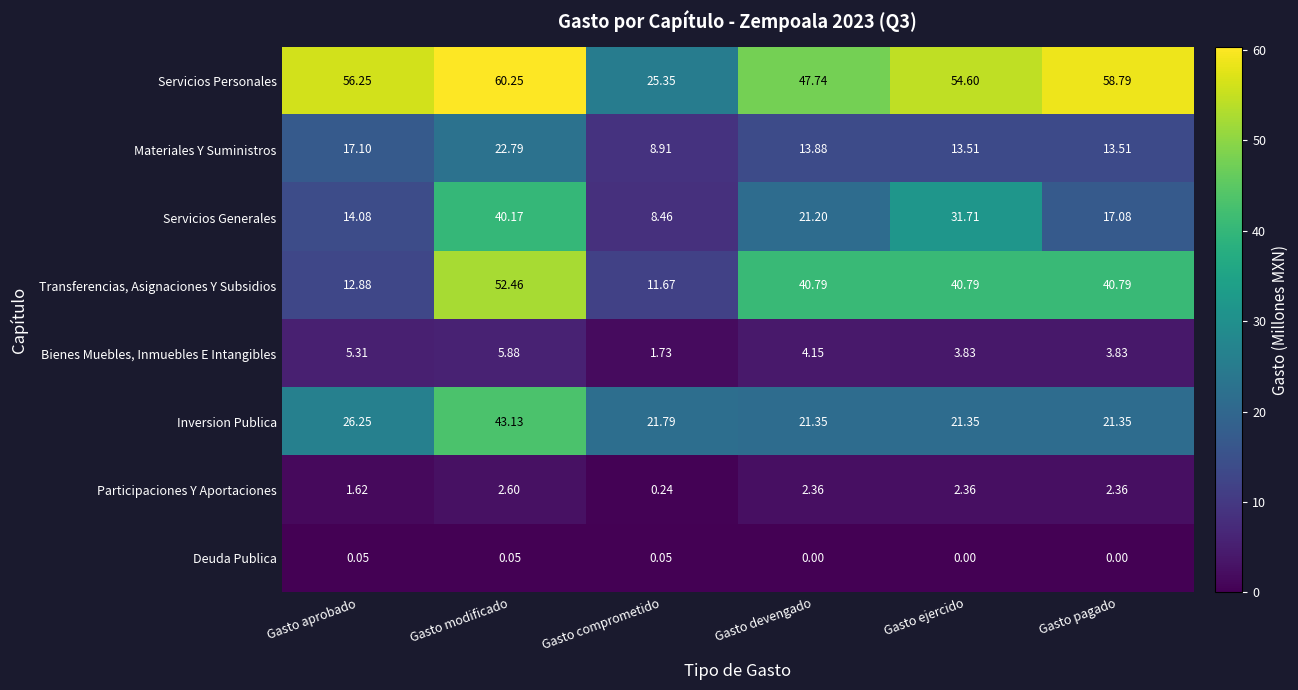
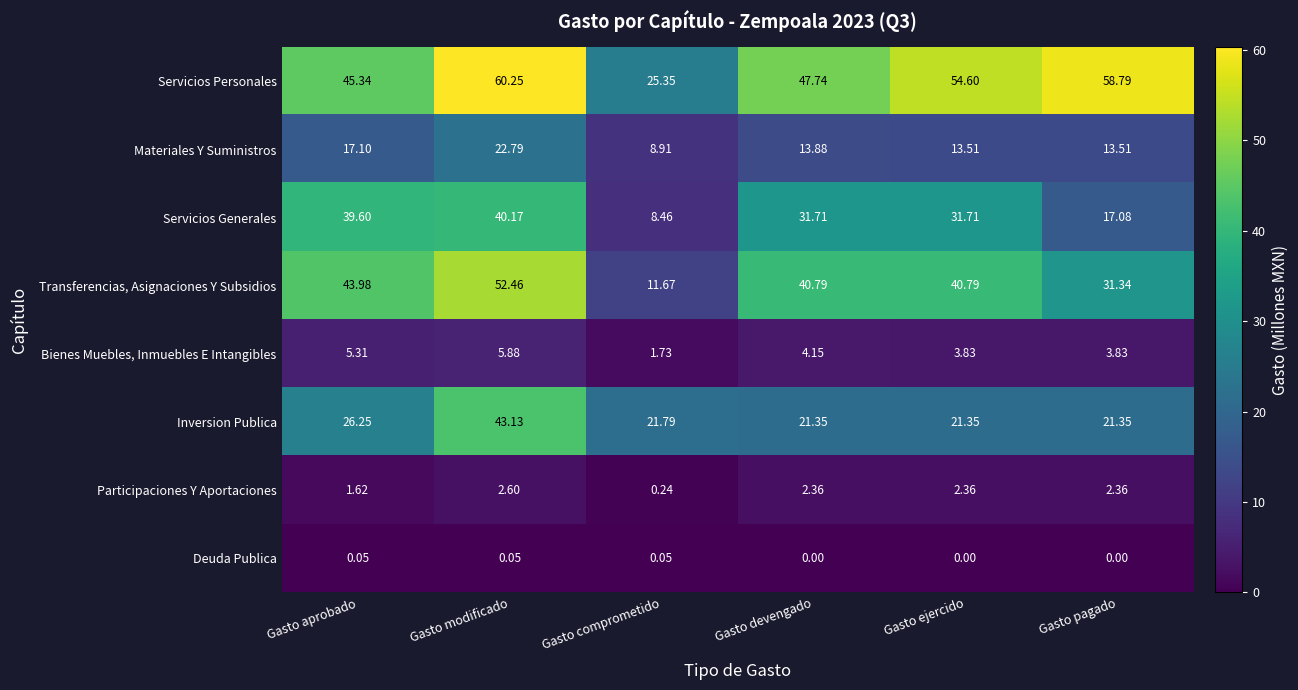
  {
    "Servicios Personales": {
-     "Gasto aprobado": 56.25,
+     "Gasto aprobado": 45.34,
      "Gasto modificado": 60.25,
      "Gasto comprometido": 25.35,
      "Gasto devengado": 47.74,
      "Gasto ejercido": 54.60,
      "Gasto pagado": 58.79
    },
    "Materiales Y Suministros": {
      "Gasto aprobado": 17.10,
      "Gasto modificado": 22.79,
      "Gasto comprometido": 8.91,
      "Gasto devengado": 13.88,
      "Gasto ejercido": 13.51,
      "Gasto pagado": 13.51
    },
    "Servicios Generales": {
-     "Gasto aprobado": 14.08,
+     "Gasto aprobado": 39.60,
      "Gasto modificado": 40.17,
      "Gasto comprometido": 8.46,
-     "Gasto devengado": 21.20,
+     "Gasto devengado": 31.71,
      "Gasto ejercido": 31.71,
      "Gasto pagado": 17.08
    },
    "Transferencias, Asignaciones Y Subsidios": {
-     "Gasto aprobado": 12.88,
+     "Gasto aprobado": 43.98,
      "Gasto modificado": 52.46,
      "Gasto comprometido": 11.67,
      "Gasto devengado": 40.79,
      "Gasto ejercido": 40.79,
-     "Gasto pagado": 40.79
+     "Gasto pagado": 31.34
    },
    "Bienes Muebles, Inmuebles E Intangibles": {
      "Gasto aprobado": 5.31,
      "Gasto modificado": 5.88,
      "Gasto comprometido": 1.73,
      "Gasto devengado": 4.15,
      "Gasto ejercido": 3.83,
      "Gasto pagado": 3.83
    },
    "Inversion Publica": {
      "Gasto aprobado": 26.25,
      "Gasto modificado": 43.13,
      "Gasto comprometido": 21.79,
      "Gasto devengado": 21.35,
      "Gasto ejercido": 21.35,
      "Gasto pagado": 21.35
    },
    "Participaciones Y Aportaciones": {
      "Gasto aprobado": 1.62,
      "Gasto modificado": 2.60,
      "Gasto comprometido": 0.24,
      "Gasto devengado": 2.36,
      "Gasto ejercido": 2.36,
      "Gasto pagado": 2.36
    },
    "Deuda Publica": {
      "Gasto aprobado": 0.05,
      "Gasto modificado": 0.05,
      "Gasto comprometido": 0.05,
      "Gasto devengado": 0.00,
      "Gasto ejercido": 0.00,
      "Gasto pagado": 0.00
    }
  }
